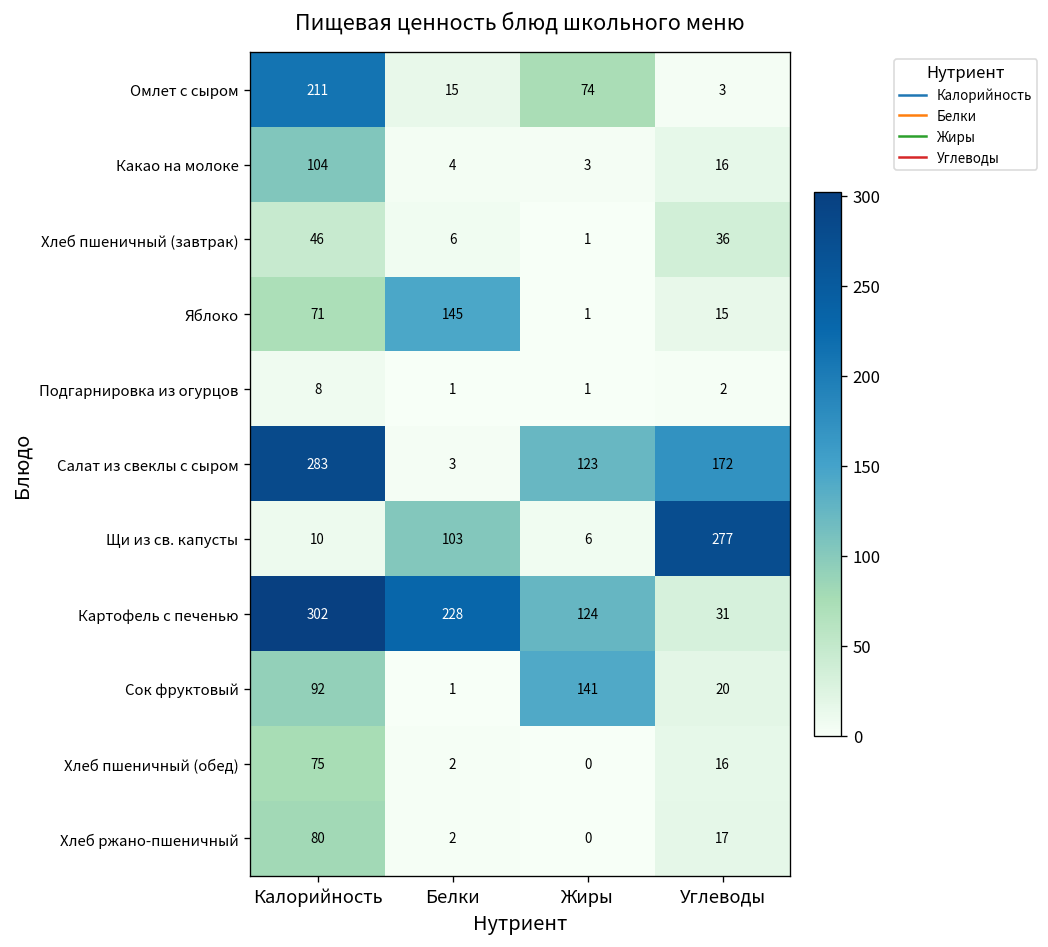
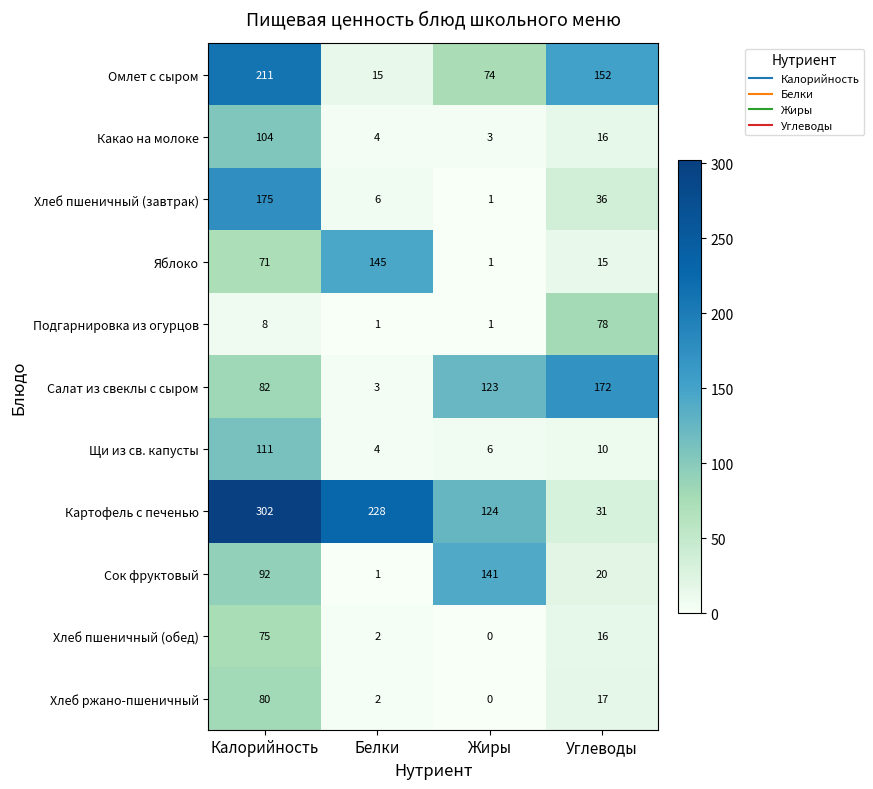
  {
    "Омлет с сыром": {
      "Калорийность": 211,
      "Белки": 15,
      "Жиры": 74,
-     "Углеводы": 3
+     "Углеводы": 152
    },
    "Какао на молоке": {
      "Калорийность": 104,
      "Белки": 4,
      "Жиры": 3,
      "Углеводы": 16
    },
    "Хлеб пшеничный (завтрак)": {
-     "Калорийность": 46,
+     "Калорийность": 175,
      "Белки": 6,
      "Жиры": 1,
      "Углеводы": 36
    },
    "Яблоко": {
      "Калорийность": 71,
      "Белки": 145,
      "Жиры": 1,
      "Углеводы": 15
    },
    "Подгарнировка из огурцов": {
      "Калорийность": 8,
      "Белки": 1,
      "Жиры": 1,
-     "Углеводы": 2
+     "Углеводы": 78
    },
    "Салат из свеклы с сыром": {
-     "Калорийность": 283,
+     "Калорийность": 82,
      "Белки": 3,
      "Жиры": 123,
      "Углеводы": 172
    },
    "Щи из св. капусты": {
-     "Калорийность": 10,
-     "Белки": 103,
+     "Калорийность": 111,
+     "Белки": 4,
      "Жиры": 6,
-     "Углеводы": 277
+     "Углеводы": 10
    },
    "Картофель с печенью": {
      "Калорийность": 302,
      "Белки": 228,
      "Жиры": 124,
      "Углеводы": 31
    },
    "Сок фруктовый": {
      "Калорийность": 92,
      "Белки": 1,
      "Жиры": 141,
      "Углеводы": 20
    },
    "Хлеб пшеничный (обед)": {
      "Калорийность": 75,
      "Белки": 2,
      "Жиры": 0,
      "Углеводы": 16
    },
    "Хлеб ржано-пшеничный": {
      "Калорийность": 80,
      "Белки": 2,
      "Жиры": 0,
      "Углеводы": 17
    }
  }
